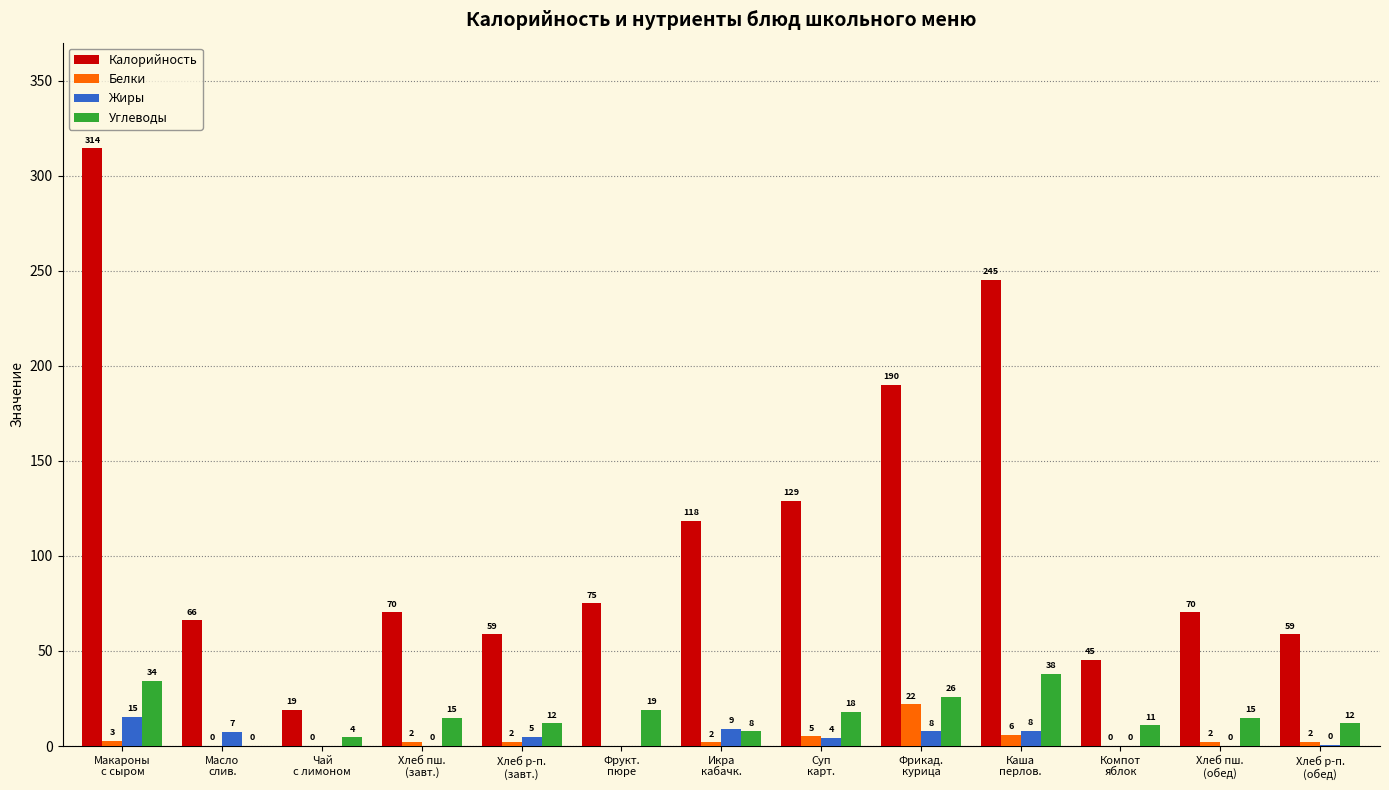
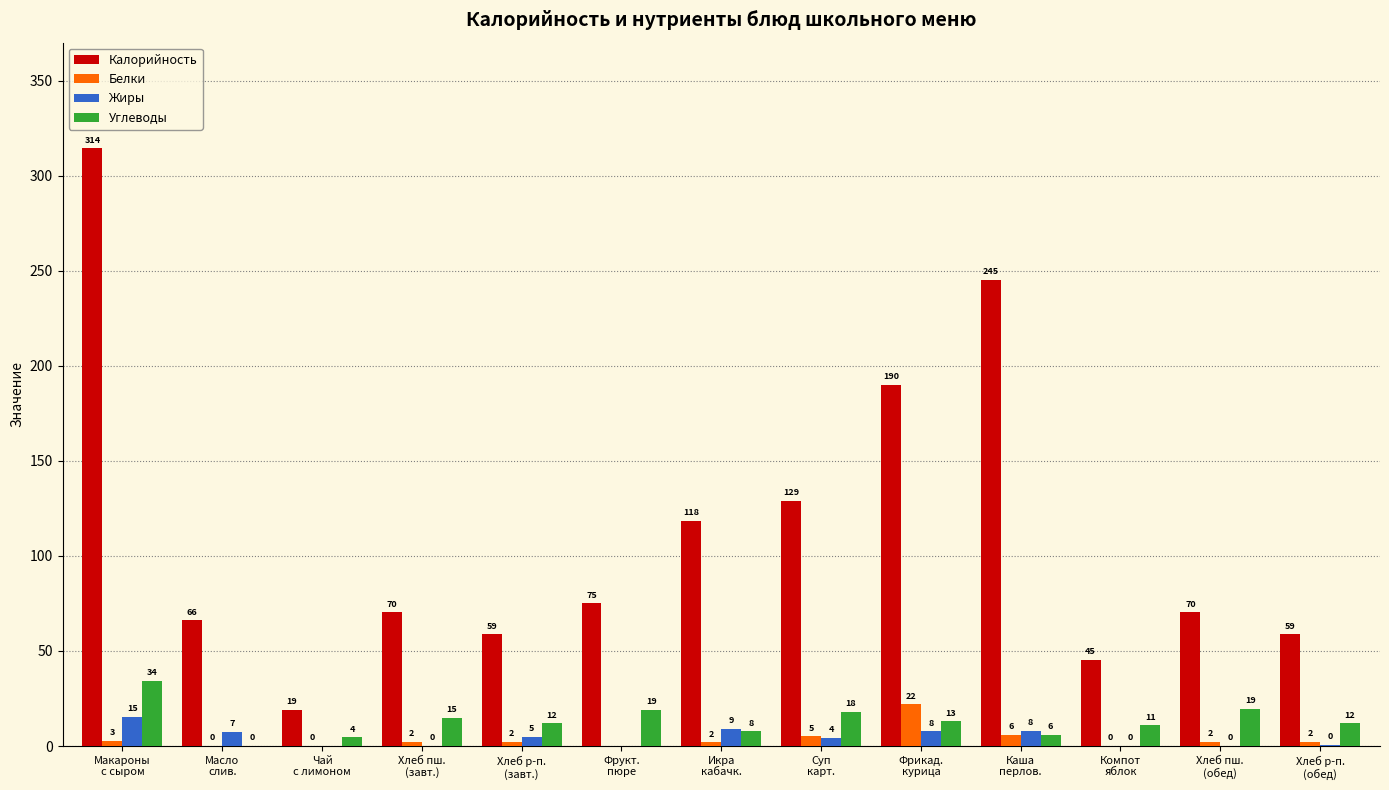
  {
    "Калорийность": {
      "Макароны с сыром": 314,
      "Масло слив.": 66,
      "Чай с лимоном": 19,
      "Хлеб пш. (завт.)": 70,
      "Хлеб р-п. (завт.)": 59,
      "Фрукт. пюре": 75,
      "Икра кабачк.": 118,
      "Суп карт.": 129,
      "Фрикад. курица": 190,
      "Каша перлов.": 245,
      "Компот яблок": 45,
      "Хлеб пш. (обед)": 70,
      "Хлеб р-п. (обед)": 59
    },
    "Белки": {
      "Макароны с сыром": 3,
      "Масло слив.": 0,
      "Чай с лимоном": 0,
      "Хлеб пш. (завт.)": 2,
      "Хлеб р-п. (завт.)": 2,
      "Икра кабачк.": 2,
      "Суп карт.": 5,
      "Фрикад. курица": 22,
      "Каша перлов.": 6,
      "Компот яблок": 0,
      "Хлеб пш. (обед)": 2,
      "Хлеб р-п. (обед)": 2
    },
    "Жиры": {
      "Макароны с сыром": 15,
      "Масло слив.": 7,
      "Хлеб пш. (завт.)": 0,
      "Хлеб р-п. (завт.)": 5,
      "Икра кабачк.": 9,
      "Суп карт.": 4,
      "Фрикад. курица": 8,
      "Каша перлов.": 8,
      "Компот яблок": 0,
      "Хлеб пш. (обед)": 0,
      "Хлеб р-п. (обед)": 0
    },
    "Углеводы": {
      "Макароны с сыром": 34,
      "Масло слив.": 0,
      "Чай с лимоном": 4,
      "Хлеб пш. (завт.)": 15,
      "Хлеб р-п. (завт.)": 12,
      "Фрукт. пюре": 19,
      "Икра кабачк.": 8,
      "Суп карт.": 18,
-     "Фрикад. курица": 26,
-     "Каша перлов.": 38,
+     "Фрикад. курица": 13,
+     "Каша перлов.": 6,
      "Компот яблок": 11,
-     "Хлеб пш. (обед)": 15,
+     "Хлеб пш. (обед)": 19,
      "Хлеб р-п. (обед)": 12
    }
  }
